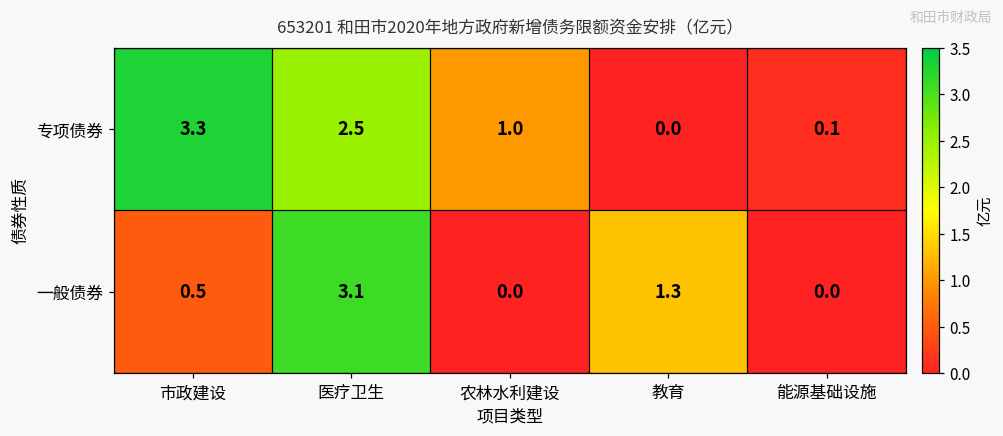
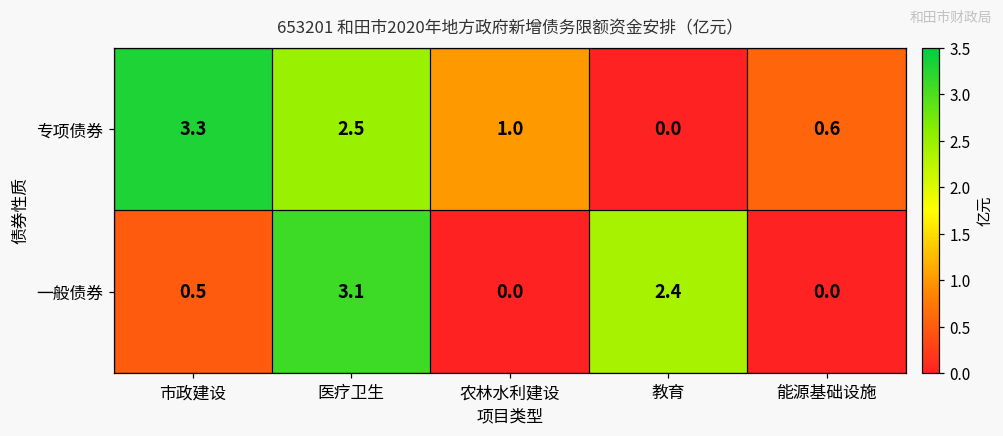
  {
    "专项债券": {
      "市政建设": 3.3,
      "医疗卫生": 2.5,
      "农林水利建设": 1.0,
      "教育": 0.0,
-     "能源基础设施": 0.1
+     "能源基础设施": 0.6
    },
    "一般债券": {
      "市政建设": 0.5,
      "医疗卫生": 3.1,
      "农林水利建设": 0.0,
-     "教育": 1.3,
+     "教育": 2.4,
      "能源基础设施": 0.0
    }
  }
